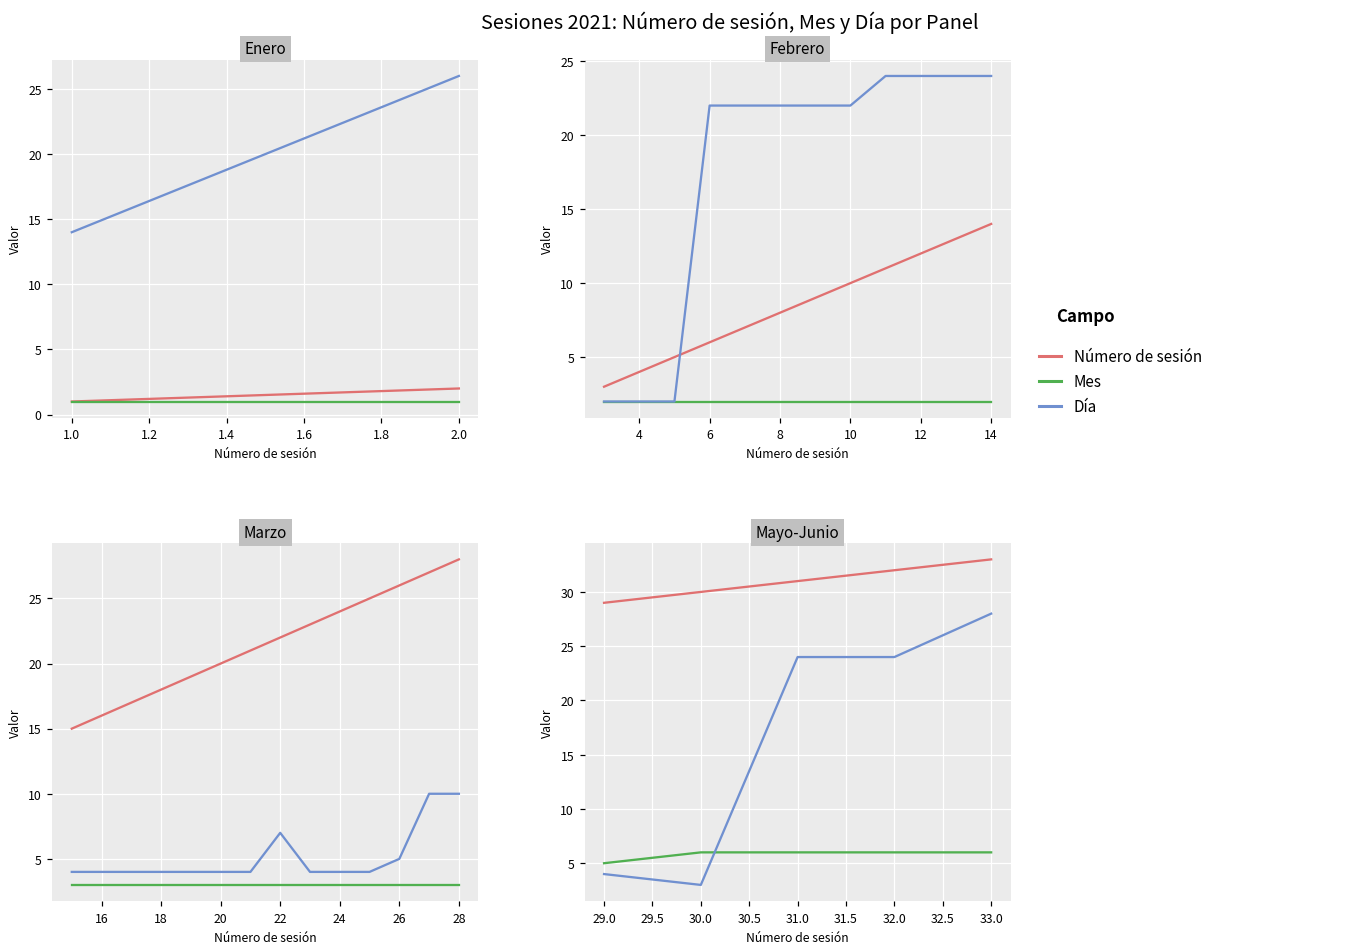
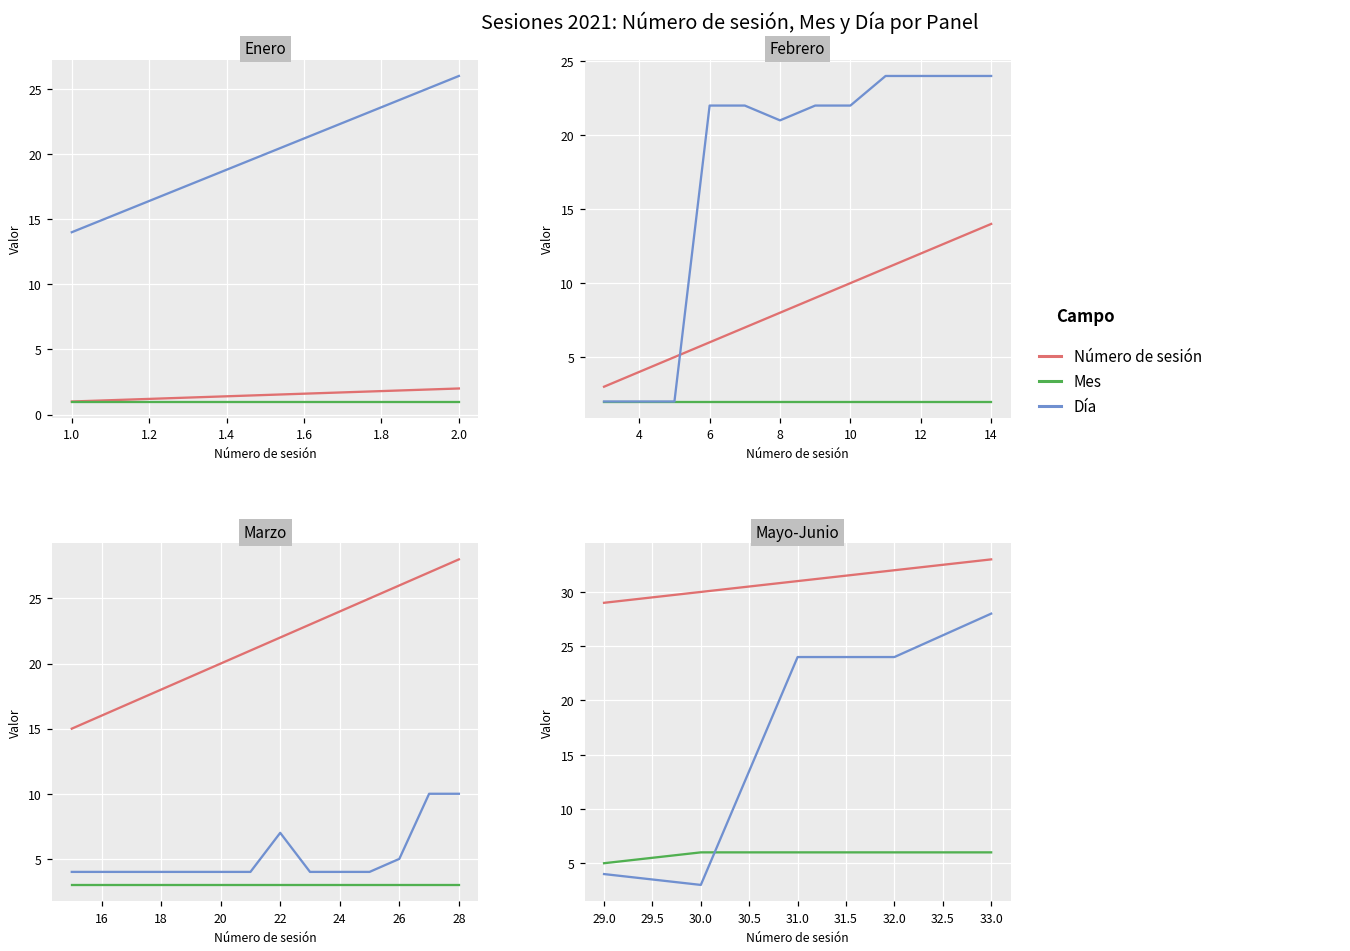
  {
    "Enero": {
      "Número de sesión": {
        "2.0": 2.0
      },
      "Mes": {
        "2.0": 1.0
      },
      "Día": {
        "1.0": 14.0,
        "2.0": 26.0
      }
    },
    "Febrero": {
      "Número de sesión": {
        "4": 4,
        "6": 6,
        "8": 8,
        "10": 10,
        "12": 12,
        "14": 14
      },
      "Mes": {
        "6": 2,
        "8": 2,
        "10": 2,
        "12": 2,
        "14": 2
      },
      "Día": {
        "6": 22,
-       "8": 22,
+       "8": 21,
        "10": 22,
        "12": 24,
        "14": 24
      }
    },
    "Marzo": {
      "Número de sesión": {
        "16": 16.0,
        "18": 18.0,
        "20": 20.0,
        "22": 22.0,
        "24": 24.0,
        "26": 26.0,
        "28": 28.0
      },
      "Mes": {
        "16": 3.0,
        "18": 3.0,
        "20": 3.0,
        "22": 3.0,
        "24": 3.0,
        "26": 3.0,
        "28": 3.0
      },
      "Día": {
        "16": 4.0,
        "18": 4.0,
        "20": 4.0,
        "22": 7.0,
        "24": 4.0,
        "26": 5.0,
        "28": 10.0
      }
    },
    "Mayo-Junio": {
      "Número de sesión": {
        "29.0": 29,
        "30.0": 30,
        "31.0": 31,
        "32.0": 32,
        "33.0": 33
      },
      "Mes": {
        "29.0": 5,
        "30.0": 6,
        "31.0": 6,
        "32.0": 6,
        "33.0": 6
      },
      "Día": {
        "29.0": 4,
        "30.0": 3,
        "31.0": 24,
        "32.0": 24,
        "33.0": 28
      }
    }
  }
